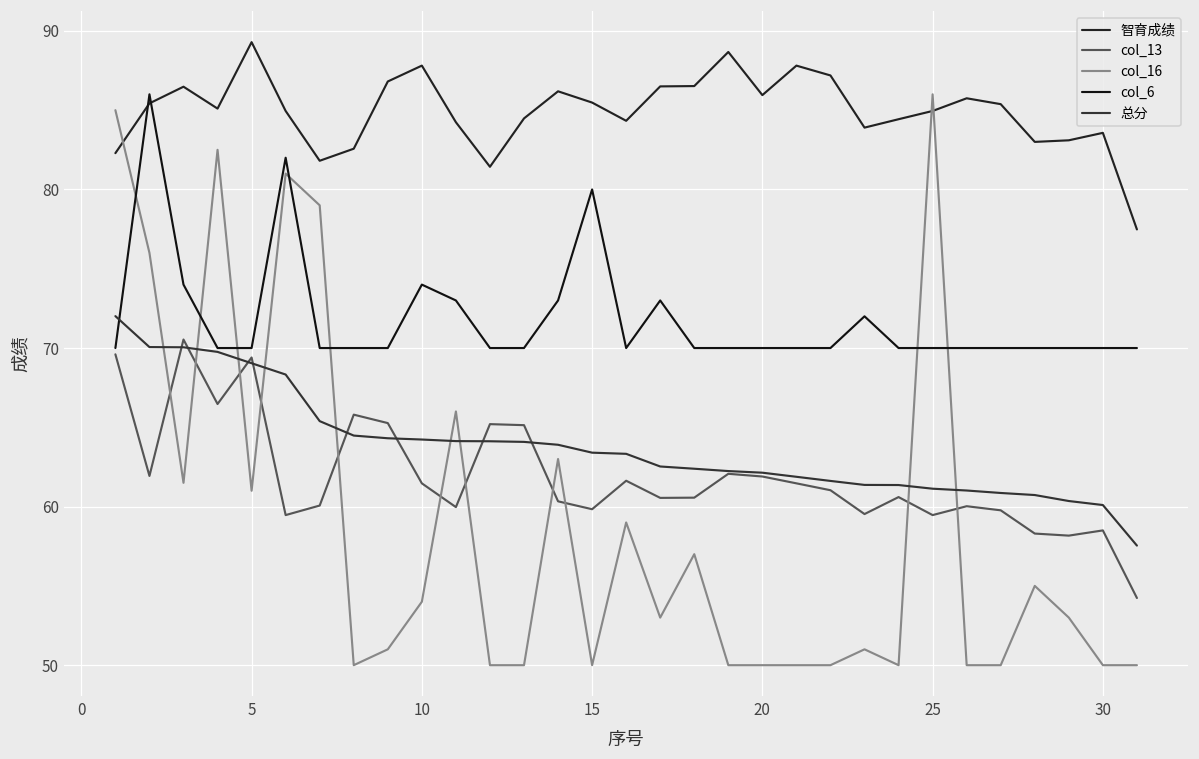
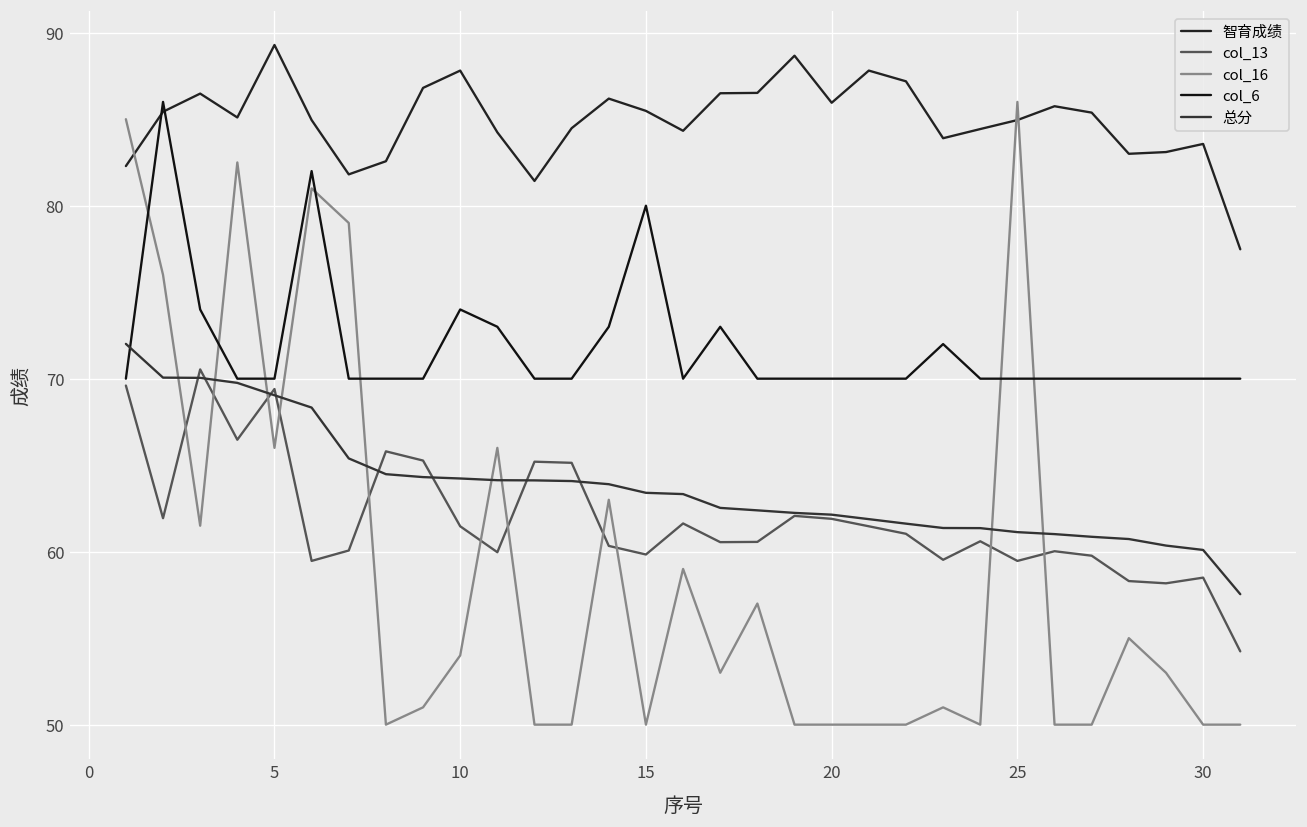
  {
    "col_16": {
-     "5": 61,
+     "5": 66,
      "10": 54,
      "15": 50,
      "20": 50,
      "25": 86,
      "30": 50
    }
  }
